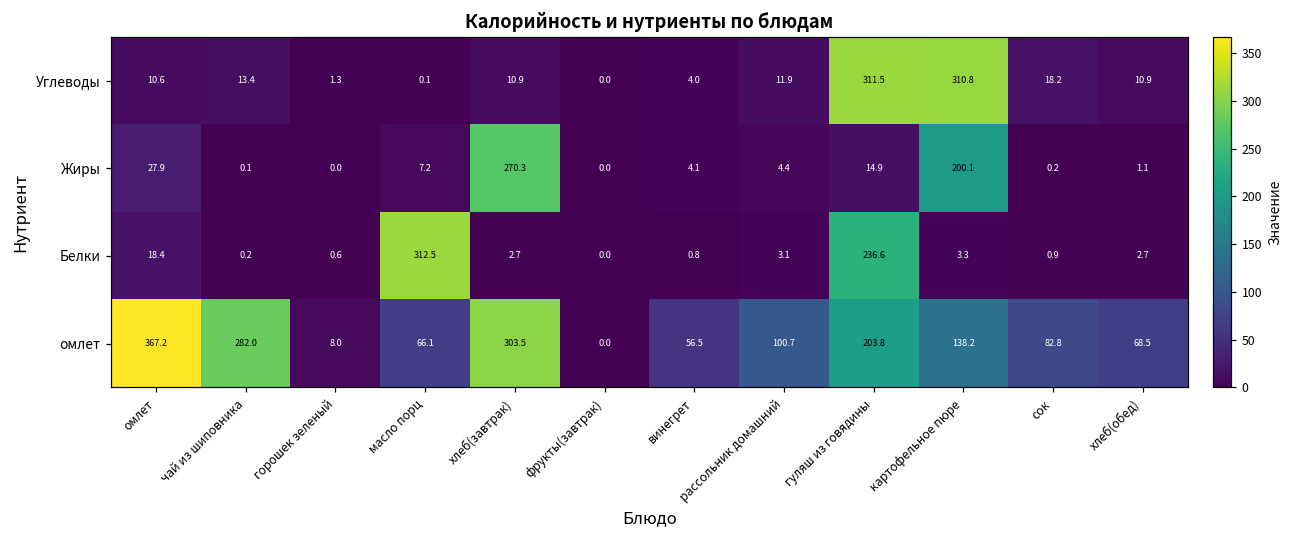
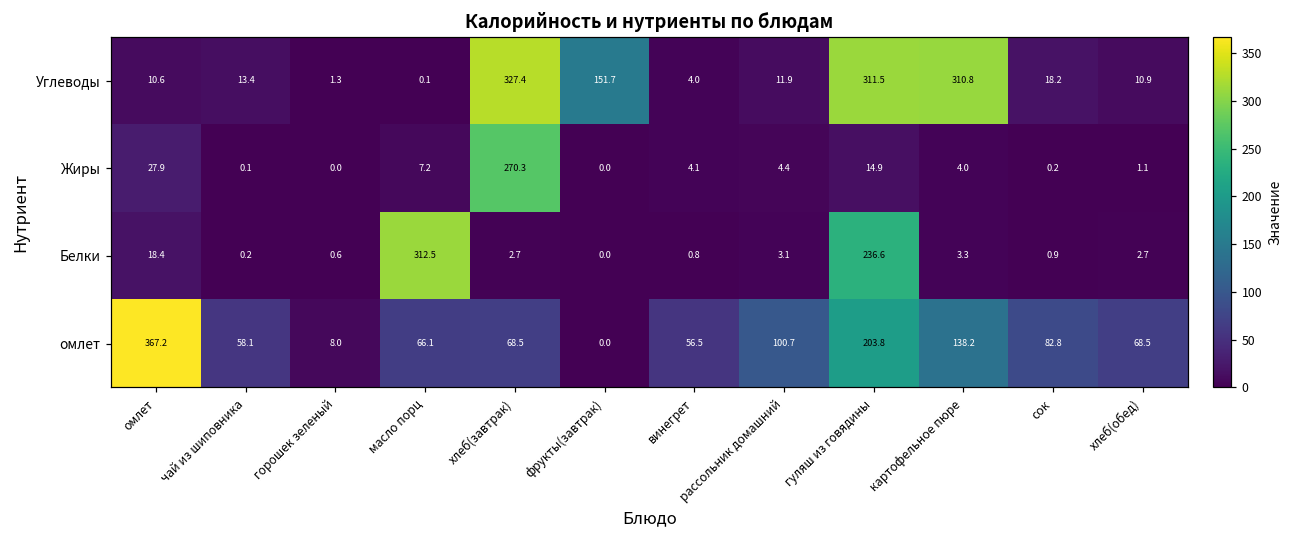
  {
    "Углеводы": {
      "омлет": 10.6,
      "чай из шиповника": 13.4,
      "горошек зеленый": 1.3,
      "масло порц": 0.1,
-     "хлеб(завтрак)": 10.9,
-     "фрукты(завтрак)": 0.0,
+     "хлеб(завтрак)": 327.4,
+     "фрукты(завтрак)": 151.7,
      "винегрет": 4.0,
      "рассольник домашний": 11.9,
      "гуляш из говядины": 311.5,
      "картофельное пюре": 310.8,
      "сок": 18.2,
      "хлеб(обед)": 10.9
    },
    "Жиры": {
      "омлет": 27.9,
      "чай из шиповника": 0.1,
      "горошек зеленый": 0.0,
      "масло порц": 7.2,
      "хлеб(завтрак)": 270.3,
      "фрукты(завтрак)": 0.0,
      "винегрет": 4.1,
      "рассольник домашний": 4.4,
      "гуляш из говядины": 14.9,
-     "картофельное пюре": 200.1,
+     "картофельное пюре": 4.0,
      "сок": 0.2,
      "хлеб(обед)": 1.1
    },
    "Белки": {
      "омлет": 18.4,
      "чай из шиповника": 0.2,
      "горошек зеленый": 0.6,
      "масло порц": 312.5,
      "хлеб(завтрак)": 2.7,
      "фрукты(завтрак)": 0.0,
      "винегрет": 0.8,
      "рассольник домашний": 3.1,
      "гуляш из говядины": 236.6,
      "картофельное пюре": 3.3,
      "сок": 0.9,
      "хлеб(обед)": 2.7
    },
    "омлет": {
      "омлет": 367.2,
-     "чай из шиповника": 282.0,
+     "чай из шиповника": 58.1,
      "горошек зеленый": 8.0,
      "масло порц": 66.1,
-     "хлеб(завтрак)": 303.5,
+     "хлеб(завтрак)": 68.5,
      "фрукты(завтрак)": 0.0,
      "винегрет": 56.5,
      "рассольник домашний": 100.7,
      "гуляш из говядины": 203.8,
      "картофельное пюре": 138.2,
      "сок": 82.8,
      "хлеб(обед)": 68.5
    }
  }
